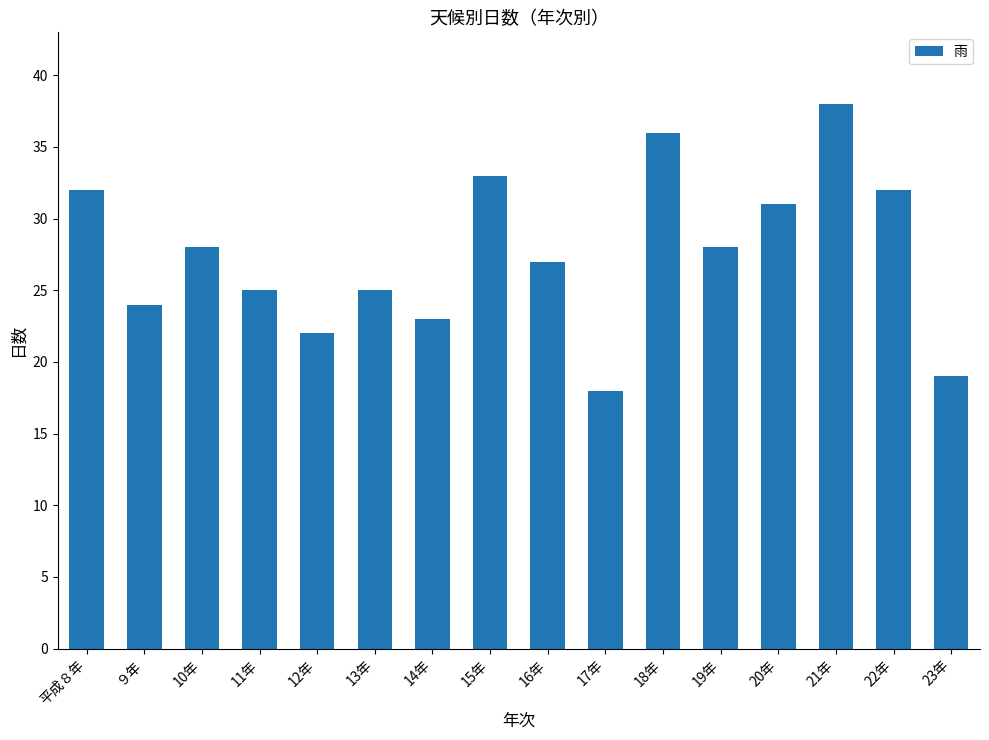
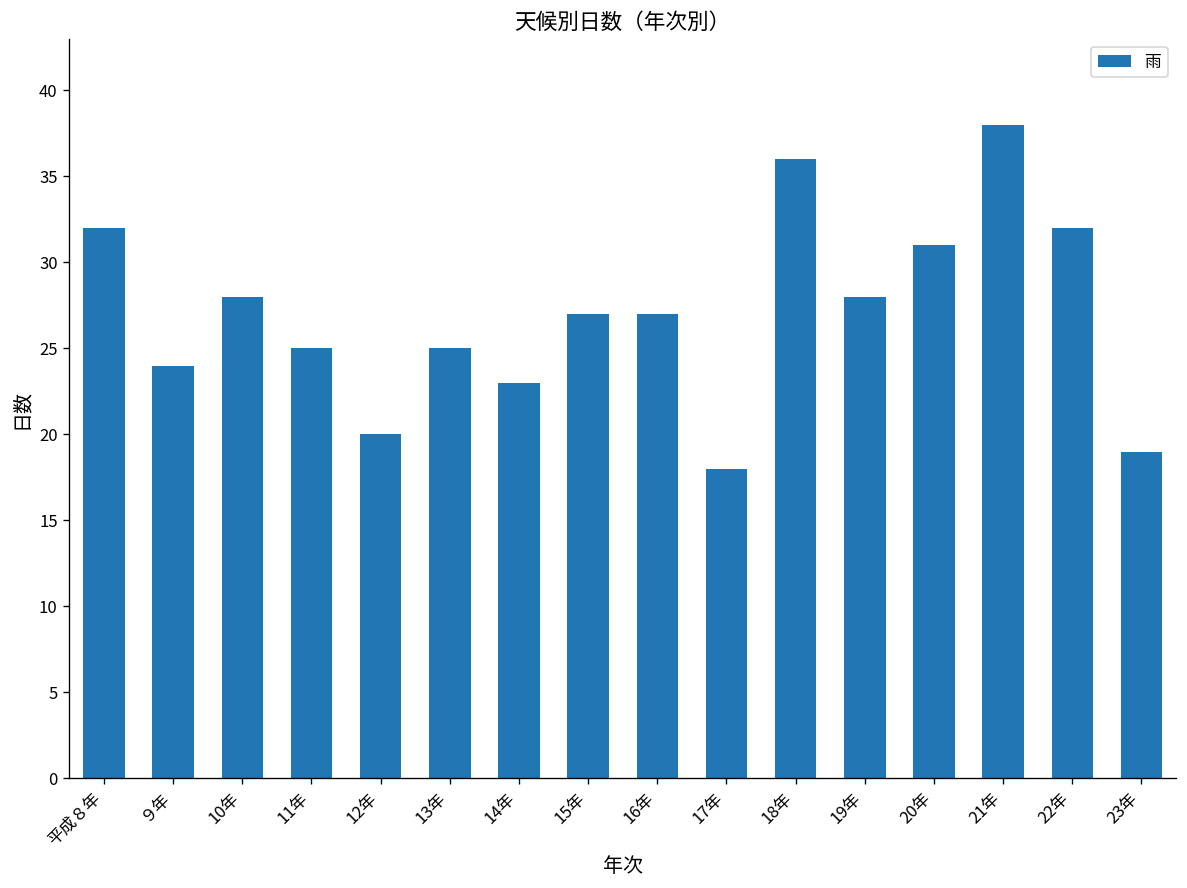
  {
    "平成８年": 32,
    "９年": 24,
    "10年": 28,
    "11年": 25,
-   "12年": 22,
+   "12年": 20,
    "13年": 25,
    "14年": 23,
-   "15年": 33,
+   "15年": 27,
    "16年": 27,
    "17年": 18,
    "18年": 36,
    "19年": 28,
    "20年": 31,
    "21年": 38,
    "22年": 32,
    "23年": 19
  }
